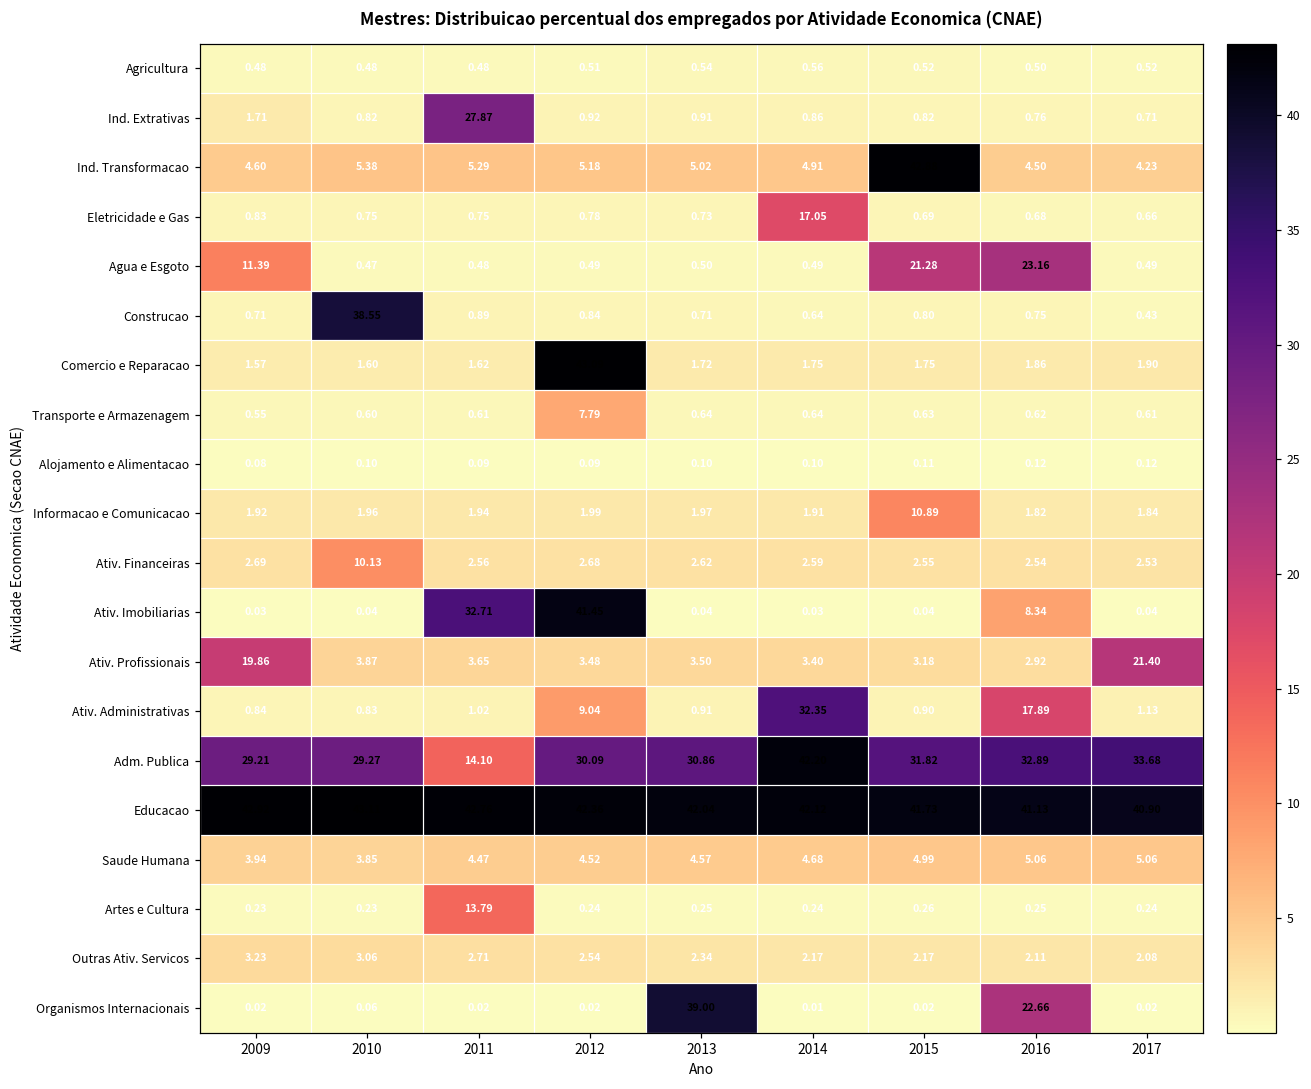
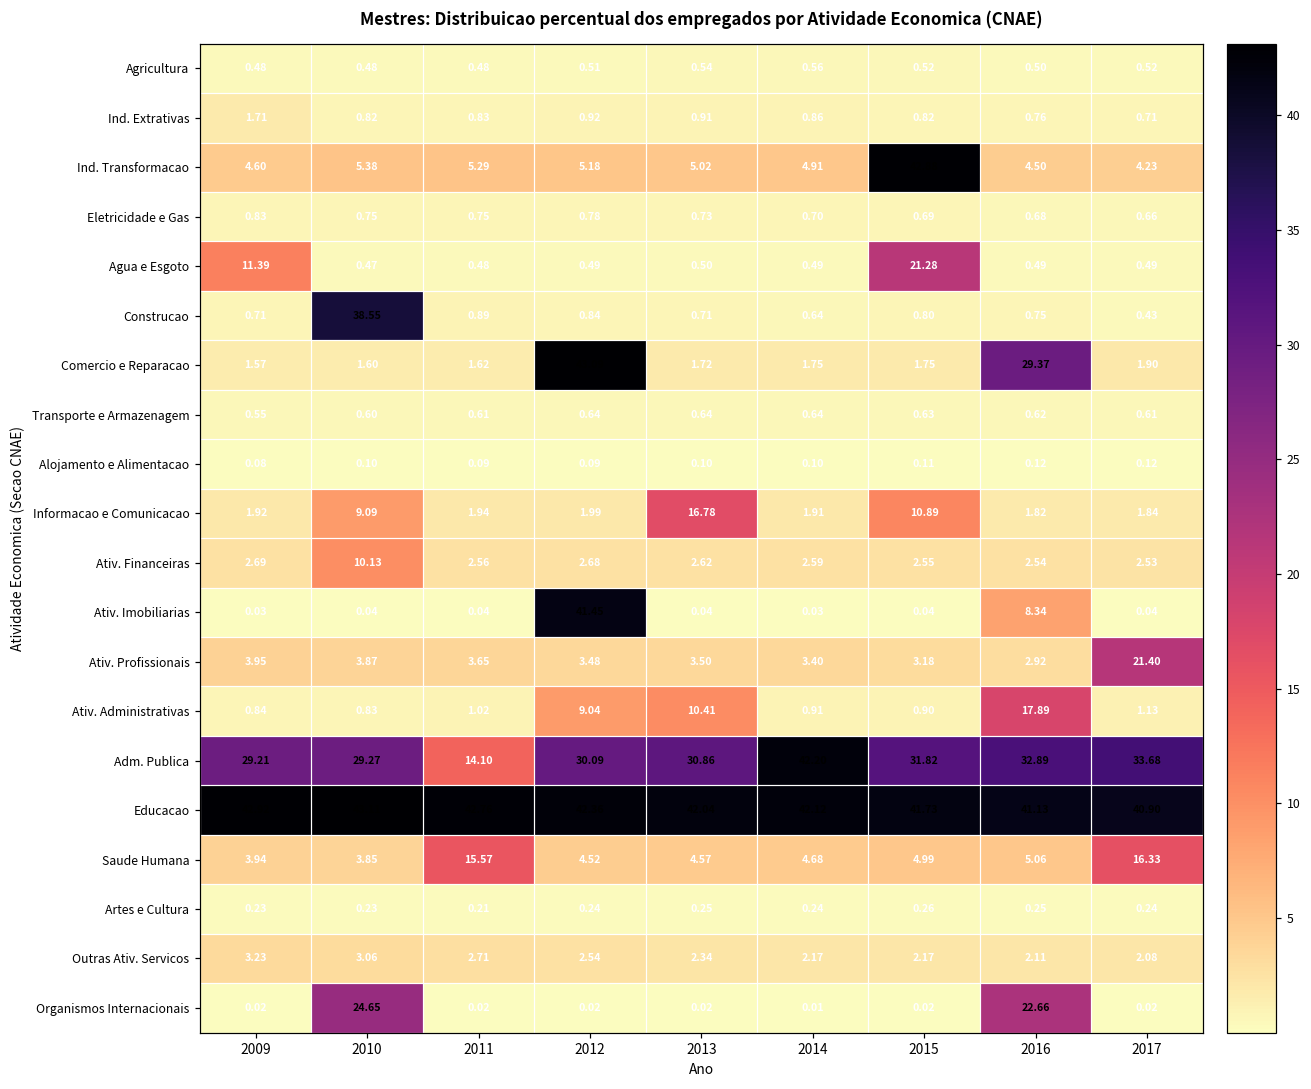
  {
    "Agricultura": {
      "2009": 0.48,
      "2010": 0.48,
      "2011": 0.48,
      "2012": 0.51,
      "2013": 0.54,
      "2014": 0.56,
      "2015": 0.52,
      "2016": 0.50,
      "2017": 0.52
    },
    "Ind. Extrativas": {
      "2009": 1.71,
      "2010": 0.82,
-     "2011": 27.87,
+     "2011": 0.83,
      "2012": 0.92,
      "2013": 0.91,
      "2014": 0.86,
      "2015": 0.82,
      "2016": 0.76,
      "2017": 0.71
    },
    "Ind. Transformacao": {
      "2009": 4.60,
      "2010": 5.38,
      "2011": 5.29,
      "2012": 5.18,
      "2013": 5.02,
      "2014": 4.91,
      "2016": 4.50,
      "2017": 4.23
    },
    "Eletricidade e Gas": {
      "2009": 0.83,
      "2010": 0.75,
      "2011": 0.75,
      "2012": 0.78,
      "2013": 0.73,
-     "2014": 17.05,
+     "2014": 0.70,
      "2015": 0.69,
      "2016": 0.68,
      "2017": 0.66
    },
    "Agua e Esgoto": {
      "2009": 11.39,
      "2010": 0.47,
      "2011": 0.48,
      "2012": 0.49,
      "2013": 0.50,
      "2014": 0.49,
      "2015": 21.28,
-     "2016": 23.16,
+     "2016": 0.49,
      "2017": 0.49
    },
    "Construcao": {
      "2009": 0.71,
      "2010": 38.55,
      "2011": 0.89,
      "2012": 0.84,
      "2013": 0.71,
      "2014": 0.64,
      "2015": 0.80,
      "2016": 0.75,
      "2017": 0.43
    },
    "Comercio e Reparacao": {
      "2009": 1.57,
      "2010": 1.60,
      "2011": 1.62,
      "2013": 1.72,
      "2014": 1.75,
      "2015": 1.75,
-     "2016": 1.86,
+     "2016": 29.37,
      "2017": 1.90
    },
    "Transporte e Armazenagem": {
      "2009": 0.55,
      "2010": 0.60,
      "2011": 0.61,
-     "2012": 7.79,
+     "2012": 0.64,
      "2013": 0.64,
      "2014": 0.64,
      "2015": 0.63,
      "2016": 0.62,
      "2017": 0.61
    },
    "Alojamento e Alimentacao": {
      "2009": 0.08,
      "2010": 0.10,
      "2011": 0.09,
      "2012": 0.09,
      "2013": 0.10,
      "2014": 0.10,
      "2015": 0.11,
      "2016": 0.12,
      "2017": 0.12
    },
    "Informacao e Comunicacao": {
      "2009": 1.92,
-     "2010": 1.96,
+     "2010": 9.09,
      "2011": 1.94,
      "2012": 1.99,
-     "2013": 1.97,
+     "2013": 16.78,
      "2014": 1.91,
      "2015": 10.89,
      "2016": 1.82,
      "2017": 1.84
    },
    "Ativ. Financeiras": {
      "2009": 2.69,
      "2010": 10.13,
      "2011": 2.56,
      "2012": 2.68,
      "2013": 2.62,
      "2014": 2.59,
      "2015": 2.55,
      "2016": 2.54,
      "2017": 2.53
    },
    "Ativ. Imobiliarias": {
      "2009": 0.03,
      "2010": 0.04,
-     "2011": 32.71,
+     "2011": 0.04,
      "2013": 0.04,
      "2014": 0.03,
      "2015": 0.04,
      "2016": 8.34,
      "2017": 0.04
    },
    "Ativ. Profissionais": {
-     "2009": 19.86,
+     "2009": 3.95,
      "2010": 3.87,
      "2011": 3.65,
      "2012": 3.48,
      "2013": 3.50,
      "2014": 3.40,
      "2015": 3.18,
      "2016": 2.92,
      "2017": 21.40
    },
    "Ativ. Administrativas": {
      "2009": 0.84,
      "2010": 0.83,
      "2011": 1.02,
      "2012": 9.04,
-     "2013": 0.91,
-     "2014": 32.35,
+     "2013": 10.41,
+     "2014": 0.91,
      "2015": 0.90,
      "2016": 17.89,
      "2017": 1.13
    },
    "Adm. Publica": {
      "2009": 29.21,
      "2010": 29.27,
      "2011": 14.10,
      "2012": 30.09,
      "2013": 30.86,
      "2015": 31.82,
      "2016": 32.89,
      "2017": 33.68
    },
    "Saude Humana": {
      "2009": 3.94,
      "2010": 3.85,
-     "2011": 4.47,
+     "2011": 15.57,
      "2012": 4.52,
      "2013": 4.57,
      "2014": 4.68,
      "2015": 4.99,
      "2016": 5.06,
-     "2017": 5.06
+     "2017": 16.33
    },
    "Artes e Cultura": {
      "2009": 0.23,
      "2010": 0.23,
-     "2011": 13.79,
+     "2011": 0.21,
      "2012": 0.24,
      "2013": 0.25,
      "2014": 0.24,
      "2015": 0.26,
      "2016": 0.25,
      "2017": 0.24
    },
    "Outras Ativ. Servicos": {
      "2009": 3.23,
      "2010": 3.06,
      "2011": 2.71,
      "2012": 2.54,
      "2013": 2.34,
      "2014": 2.17,
      "2015": 2.17,
      "2016": 2.11,
      "2017": 2.08
    },
    "Organismos Internacionais": {
      "2009": 0.02,
-     "2010": 0.06,
+     "2010": 24.65,
      "2011": 0.02,
      "2012": 0.02,
-     "2013": 39.00,
+     "2013": 0.02,
      "2014": 0.01,
      "2015": 0.02,
      "2016": 22.66,
      "2017": 0.02
    }
  }
